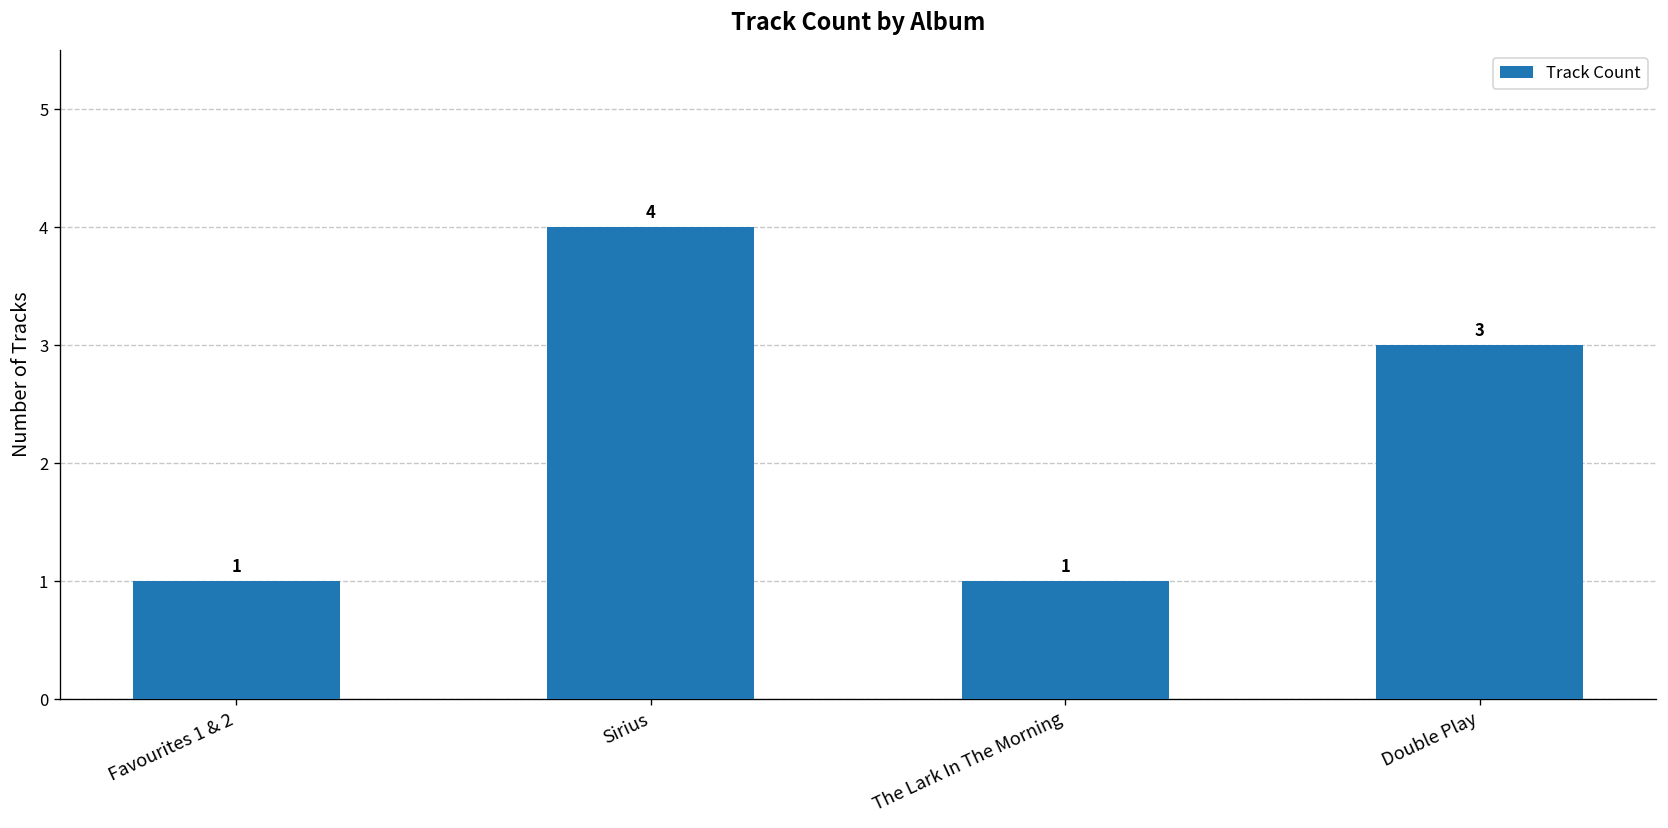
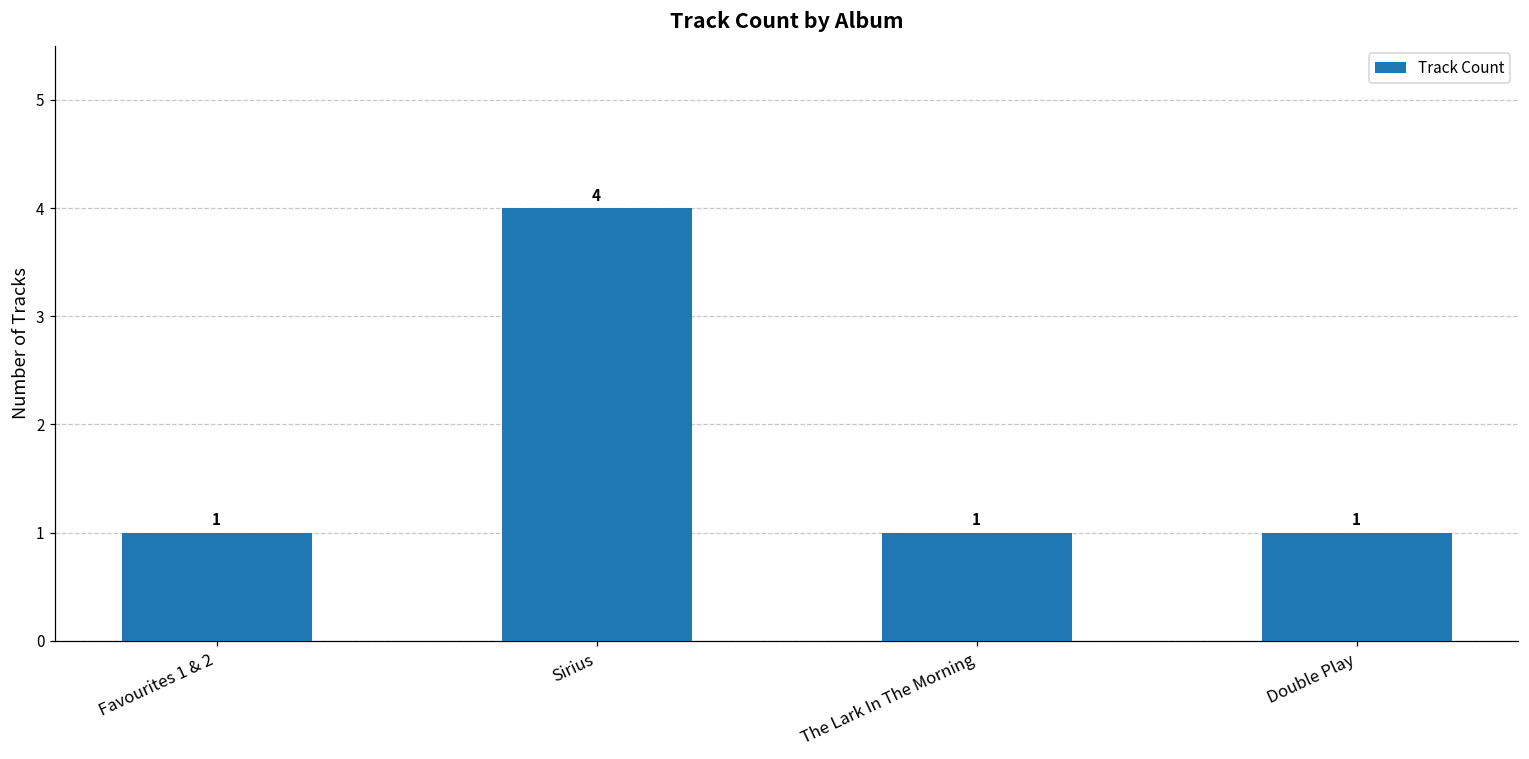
  {
    "Favourites 1 & 2": 1,
    "Sirius": 4,
    "The Lark In The Morning": 1,
-   "Double Play": 3
+   "Double Play": 1
  }
